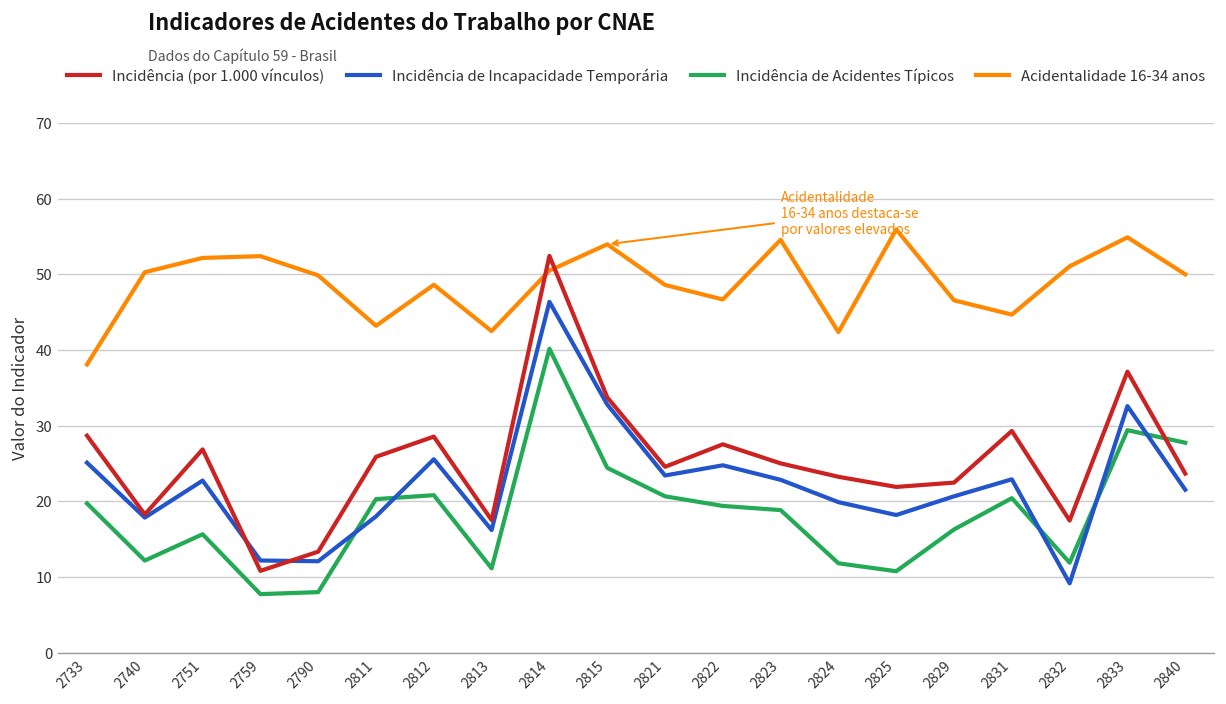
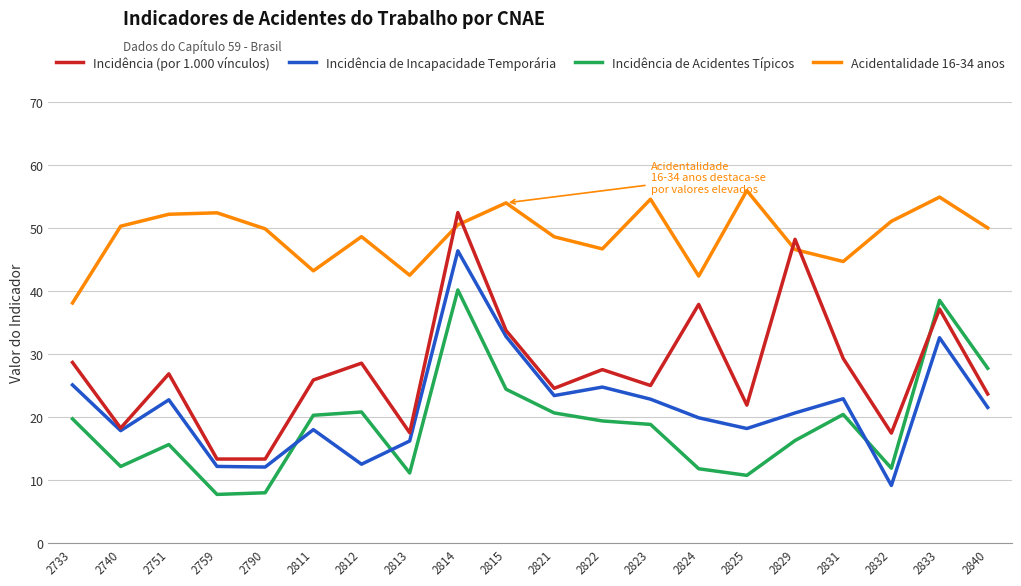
  {
    "Incidência (por 1.000 vínculos)": {
      "2733": 29,
      "2740": 18,
      "2751": 27,
-     "2759": 11,
+     "2759": 13,
      "2790": 13,
      "2811": 26,
      "2812": 29,
      "2813": 18,
      "2814": 52,
      "2815": 34,
      "2821": 25,
      "2822": 28,
      "2823": 25,
-     "2824": 23,
+     "2824": 38,
      "2825": 22,
-     "2829": 22,
+     "2829": 48,
      "2831": 29,
      "2832": 17,
      "2833": 37,
      "2840": 24
    },
    "Incidência de Incapacidade Temporária": {
      "2733": 25,
      "2740": 18,
      "2751": 23,
      "2759": 12,
      "2790": 12,
      "2811": 18,
-     "2812": 26,
+     "2812": 13,
      "2813": 16,
      "2814": 46,
      "2815": 33,
      "2821": 23,
      "2822": 25,
      "2823": 23,
      "2824": 20,
      "2825": 18,
      "2829": 21,
      "2831": 23,
      "2832": 9,
      "2833": 33,
      "2840": 22
    },
    "Incidência de Acidentes Típicos": {
      "2733": 20,
      "2740": 12,
      "2751": 16,
      "2759": 8,
      "2790": 8,
      "2811": 20,
      "2812": 21,
      "2813": 11,
      "2814": 40,
      "2815": 24,
      "2821": 21,
      "2822": 19,
      "2823": 19,
      "2824": 12,
      "2825": 11,
      "2829": 16,
      "2831": 20,
      "2832": 12,
-     "2833": 29,
+     "2833": 39,
      "2840": 28
    },
    "Acidentalidade 16-34 anos": {
      "2733": 38,
      "2740": 50,
      "2751": 52,
      "2759": 52,
      "2790": 50,
      "2811": 43,
      "2812": 49,
      "2813": 43,
      "2814": 50,
      "2815": 54,
      "2821": 49,
      "2822": 47,
      "2824": 42,
      "2829": 47,
      "2831": 45,
      "2832": 51,
      "2833": 55,
      "2840": 50
    }
  }
